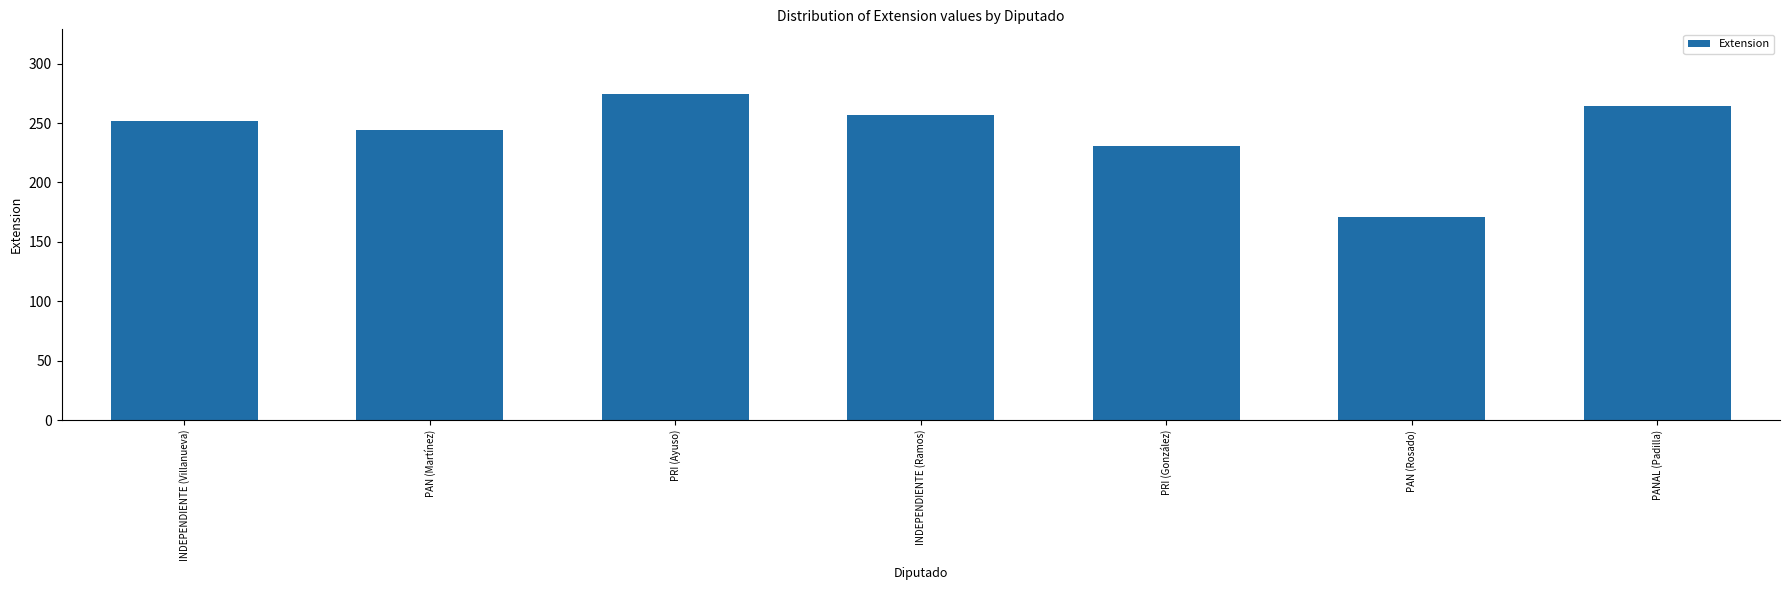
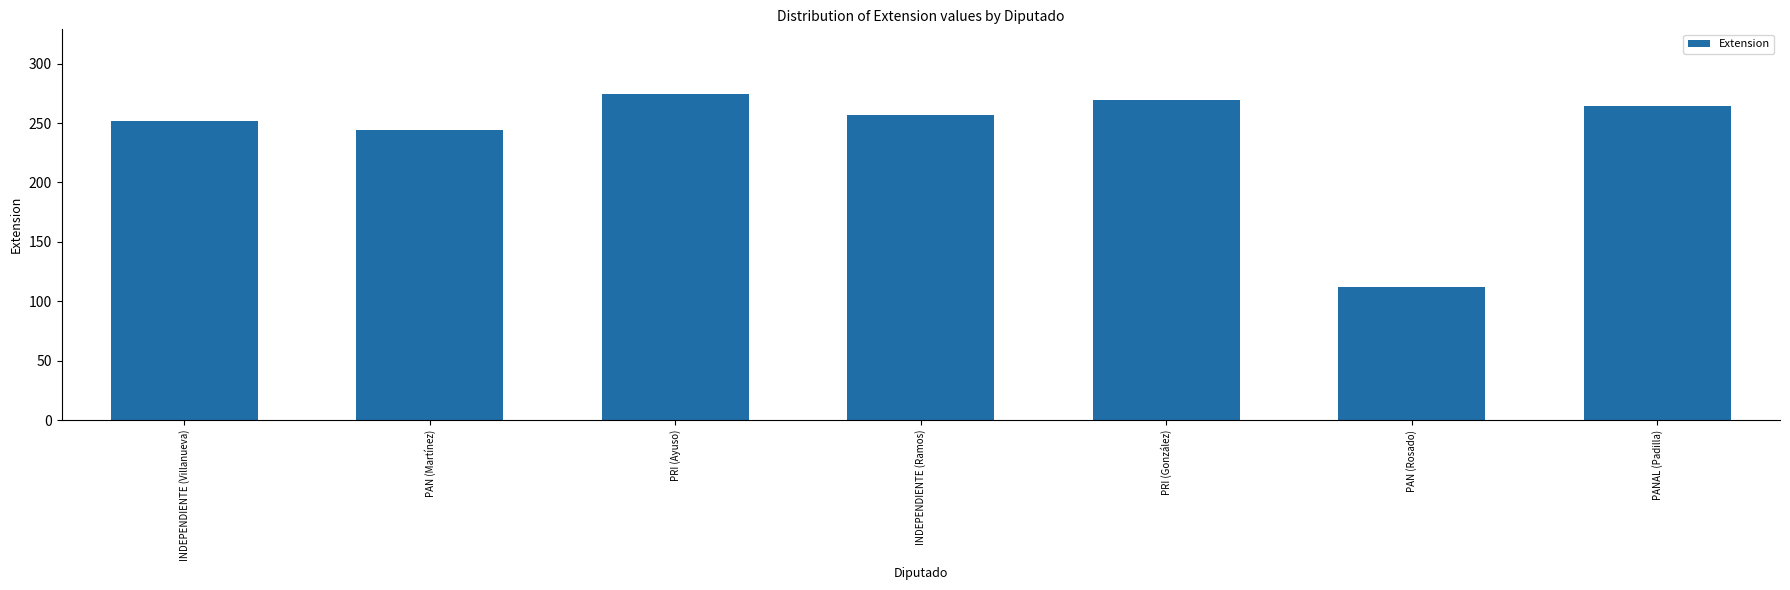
  {
    "INDEPENDIENTE (Villanueva)": 252,
    "PAN (Martínez)": 244,
    "PRI (Ayuso)": 274,
    "INDEPENDIENTE (Ramos)": 257,
-   "PRI (González)": 231,
-   "PAN (Rosado)": 171,
+   "PRI (González)": 269,
+   "PAN (Rosado)": 112,
    "PANAL (Padilla)": 264
  }
